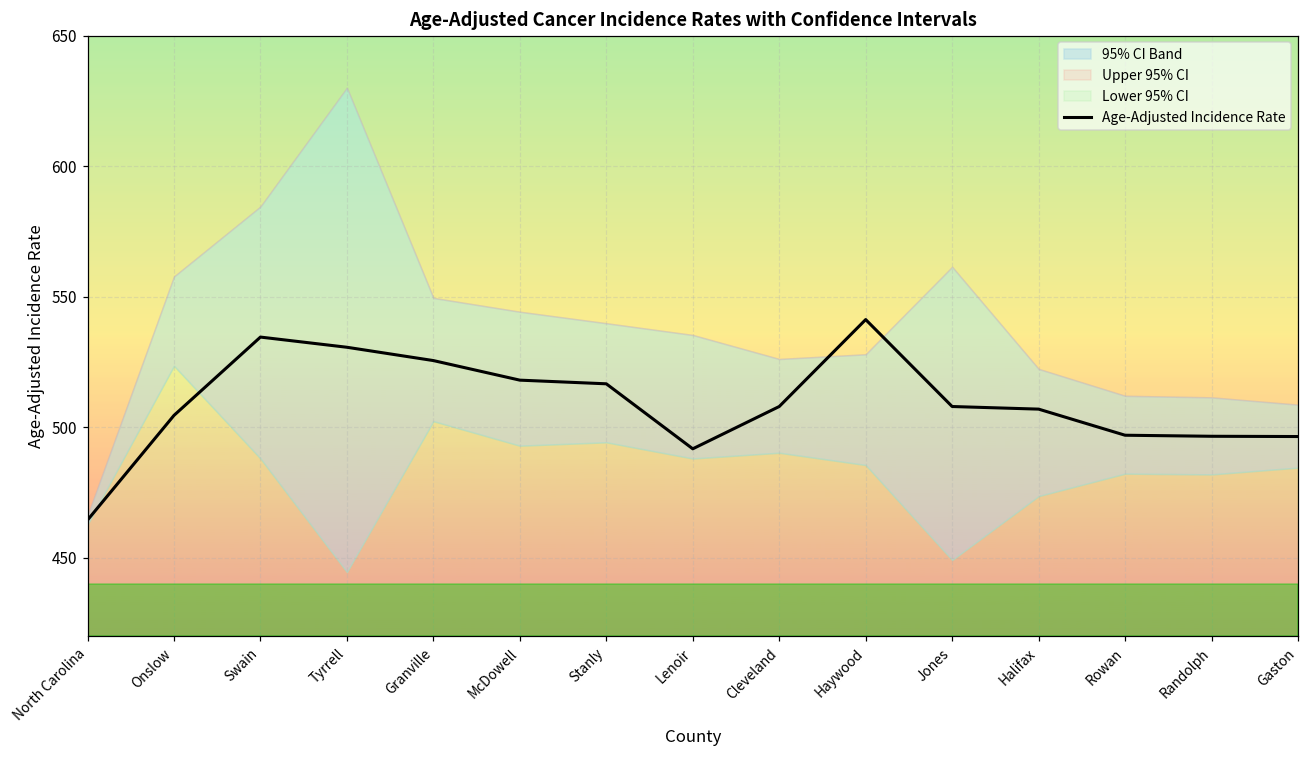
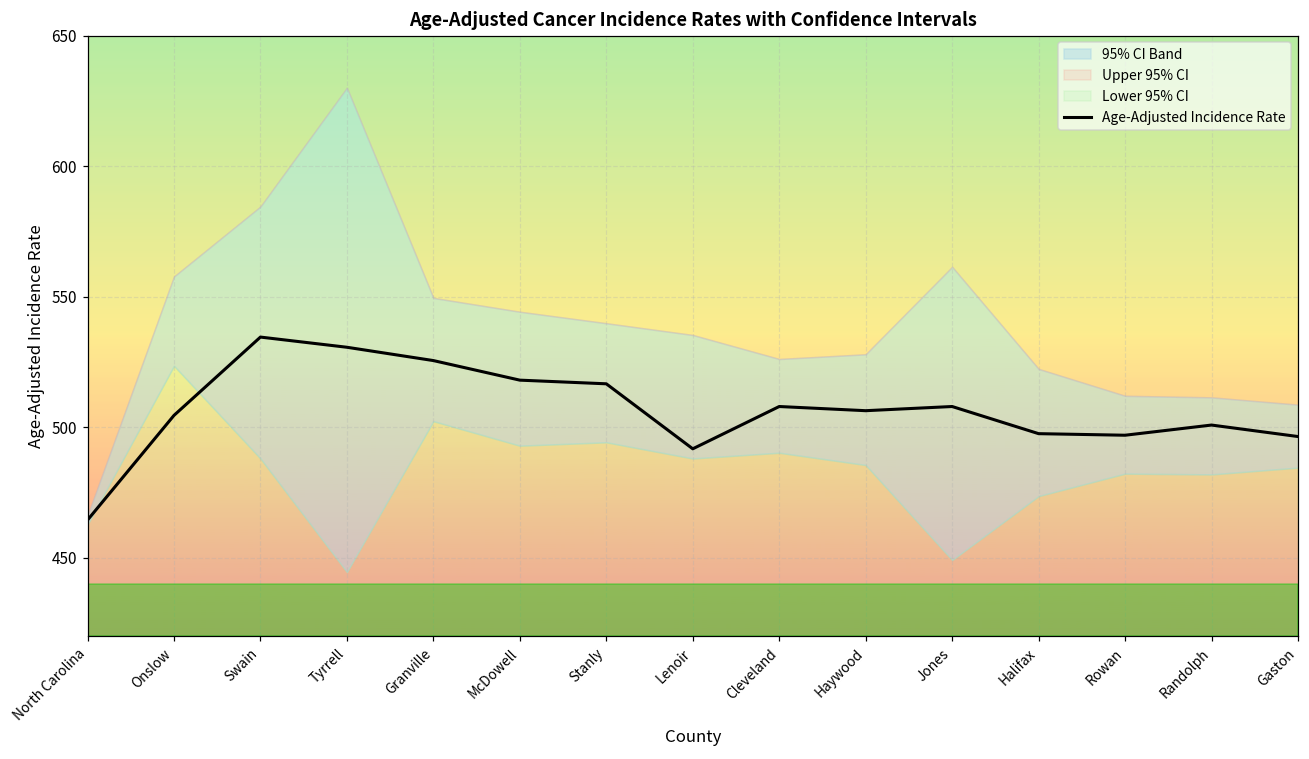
  {
    "Age-Adjusted Incidence Rate": {
      "North Carolina": 464,
      "Onslow": 505,
      "Swain": 535,
      "Tyrrell": 531,
      "Granville": 526,
      "McDowell": 518,
      "Stanly": 517,
      "Lenoir": 492,
      "Cleveland": 508,
-     "Haywood": 541,
+     "Haywood": 506,
      "Jones": 508,
-     "Halifax": 507,
+     "Halifax": 498,
      "Rowan": 497,
-     "Randolph": 497,
+     "Randolph": 501,
      "Gaston": 496
    }
  }
